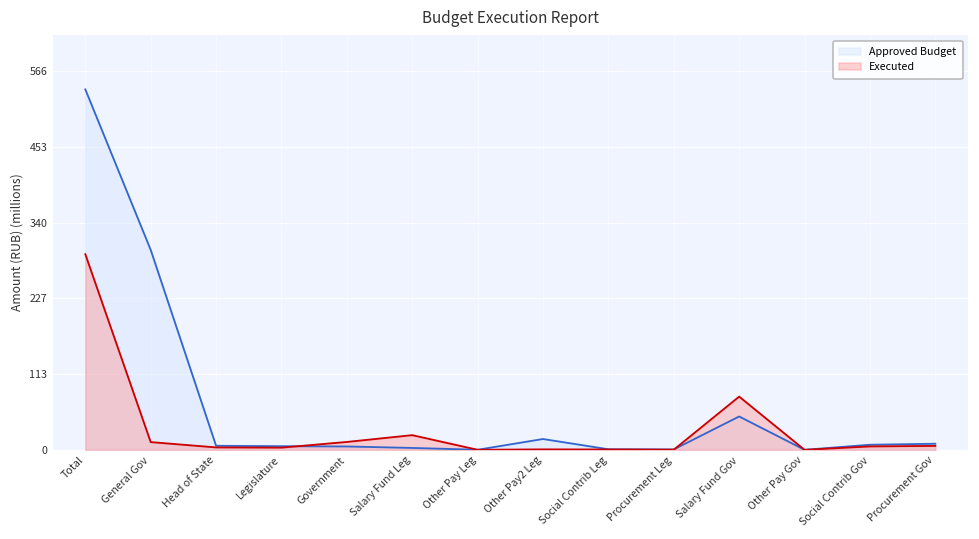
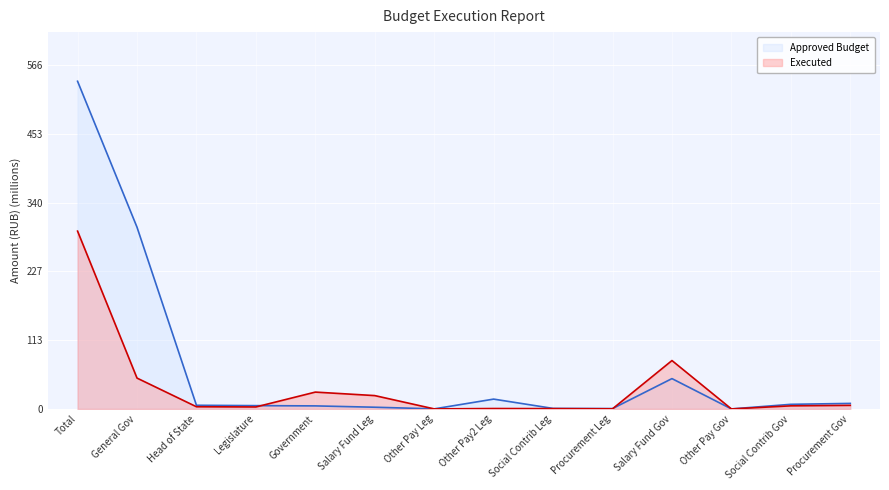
  {
    "Approved Budget": {
      "Total": 540,
      "General Gov": 300,
      "Government": 10,
      "Salary Fund Leg": 0,
      "Other Pay2 Leg": 20,
      "Salary Fund Gov": 50
    },
    "Executed": {
      "Total": 290,
-     "General Gov": 10,
-     "Government": 10,
+     "General Gov": 50,
+     "Government": 30,
      "Salary Fund Leg": 20,
      "Other Pay2 Leg": 0,
      "Salary Fund Gov": 80
    }
  }
